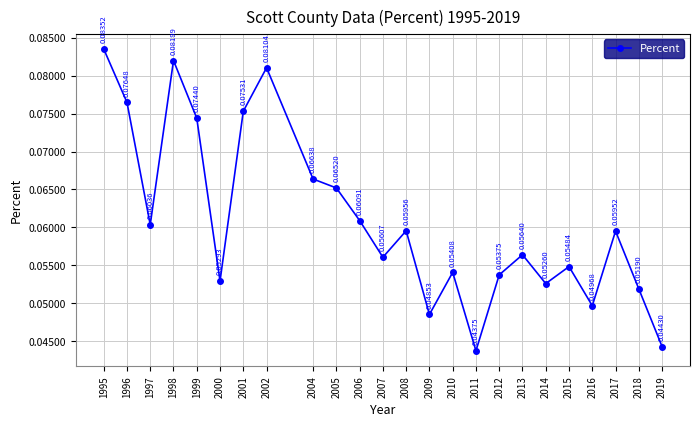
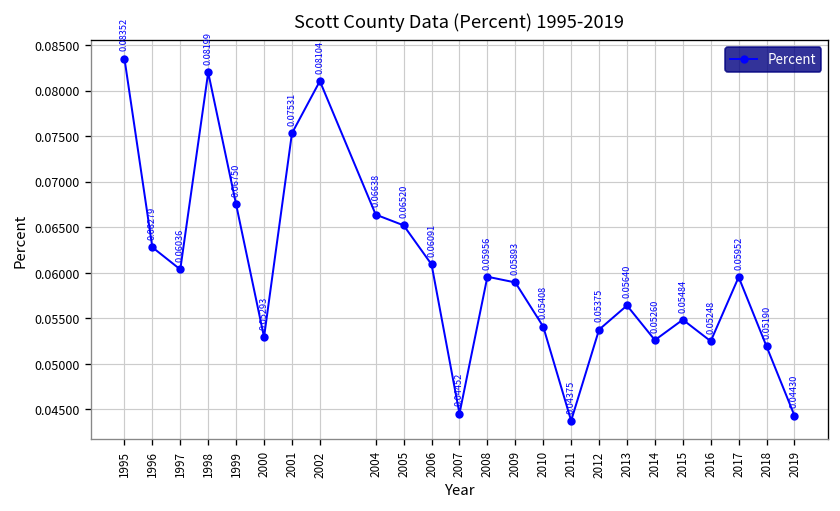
  {
    "1995": 0.08352,
-   "1996": 0.07648,
+   "1996": 0.06279,
    "1997": 0.06036,
    "1998": 0.08199,
-   "1999": 0.07440,
+   "1999": 0.06750,
    "2000": 0.05293,
    "2001": 0.07531,
    "2002": 0.08104,
    "2004": 0.06638,
    "2005": 0.06520,
    "2006": 0.06091,
-   "2007": 0.05607,
+   "2007": 0.04452,
    "2008": 0.05956,
-   "2009": 0.04853,
+   "2009": 0.05893,
    "2010": 0.05408,
    "2011": 0.04375,
    "2012": 0.05375,
    "2013": 0.05640,
    "2014": 0.05260,
    "2015": 0.05484,
-   "2016": 0.04968,
+   "2016": 0.05248,
    "2017": 0.05952,
    "2018": 0.05190,
    "2019": 0.04430
  }
